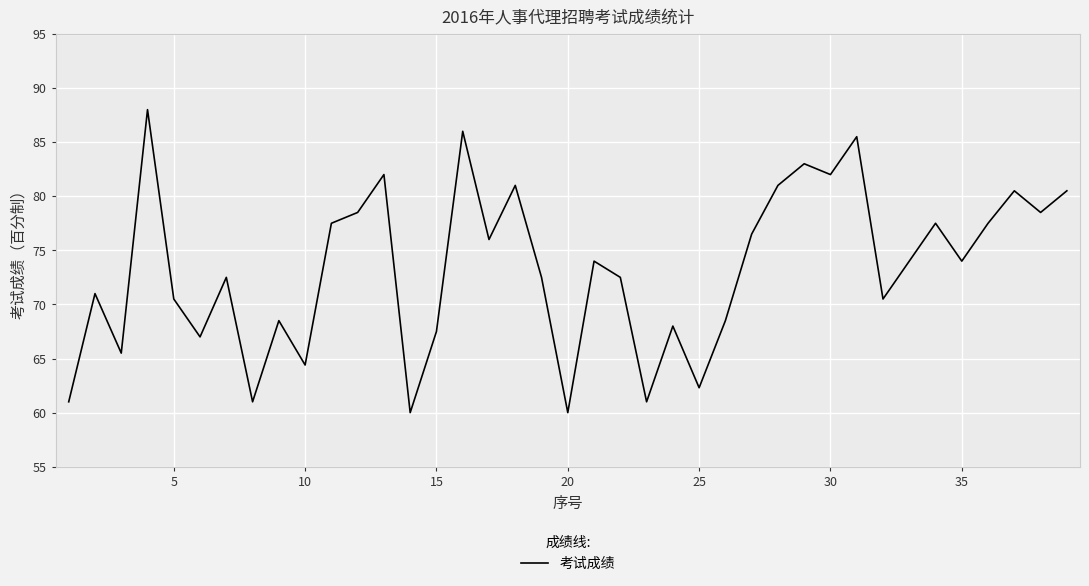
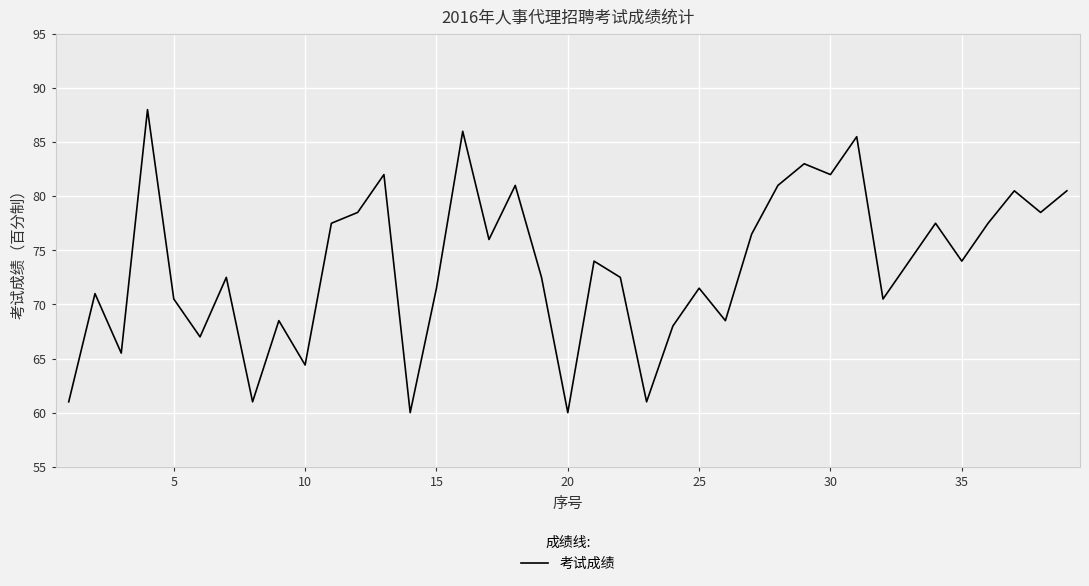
  {
    "5": 70.5,
    "10": 64.4,
-   "15": 67.5,
+   "15": 71.5,
    "20": 60.0,
-   "25": 62.3,
+   "25": 71.5,
    "30": 82.0,
    "35": 74.0
  }
